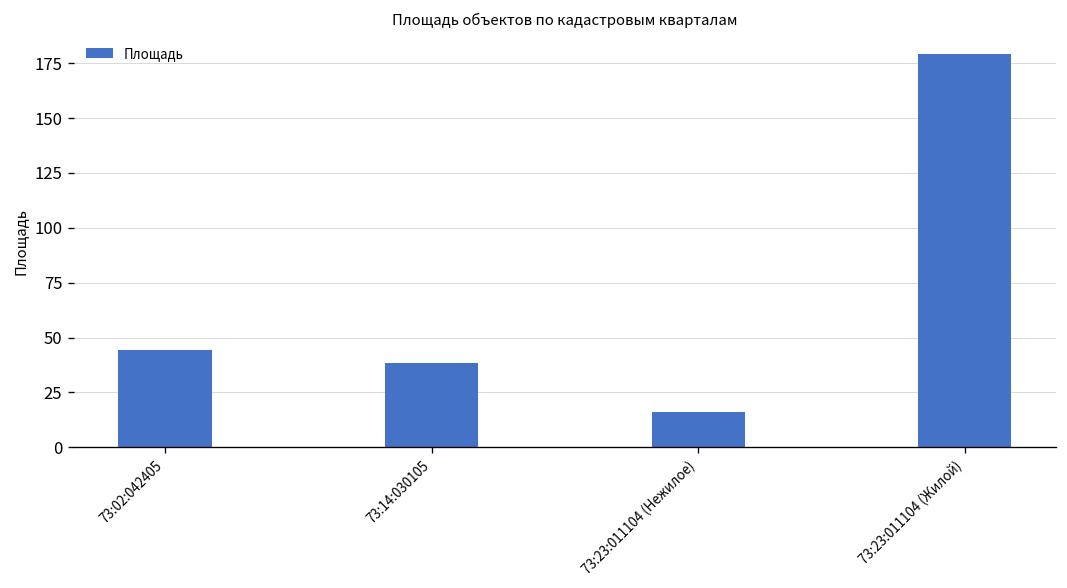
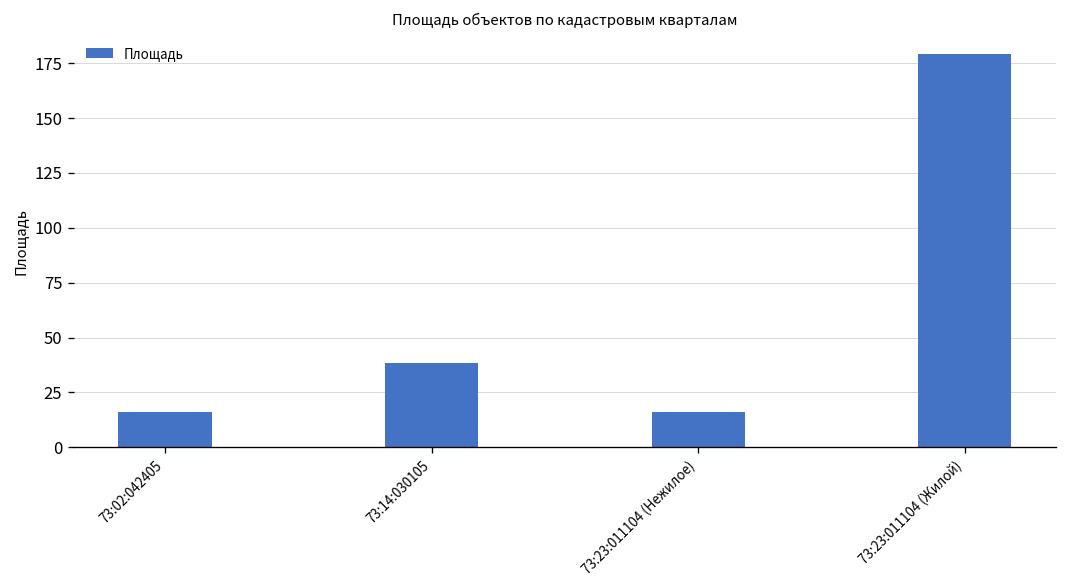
  {
-   "73:02:042405": 44,
+   "73:02:042405": 16,
    "73:14:030105": 38,
    "73:23:011104 (Нежилое)": 16,
    "73:23:011104 (Жилой)": 179
  }
